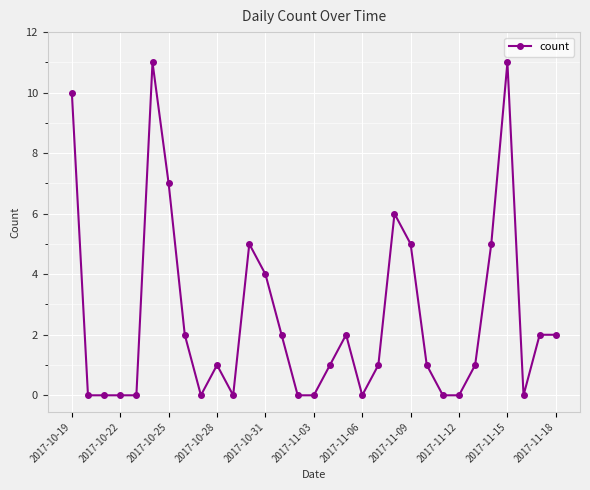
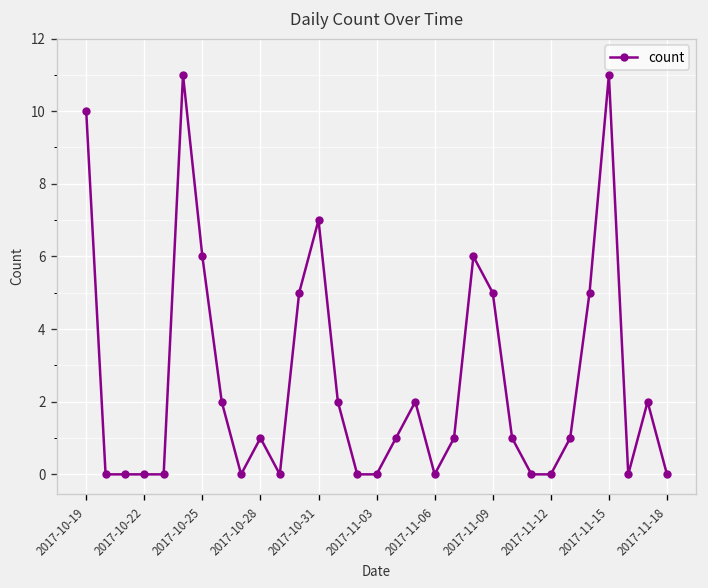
  {
    "2017-10-19": 10,
    "2017-10-22": 0,
-   "2017-10-25": 7,
+   "2017-10-25": 6,
    "2017-10-28": 1,
-   "2017-10-31": 4,
+   "2017-10-31": 7,
    "2017-11-03": 0,
    "2017-11-06": 0,
    "2017-11-09": 5,
    "2017-11-12": 0,
    "2017-11-15": 11,
-   "2017-11-18": 2
+   "2017-11-18": 0
  }
